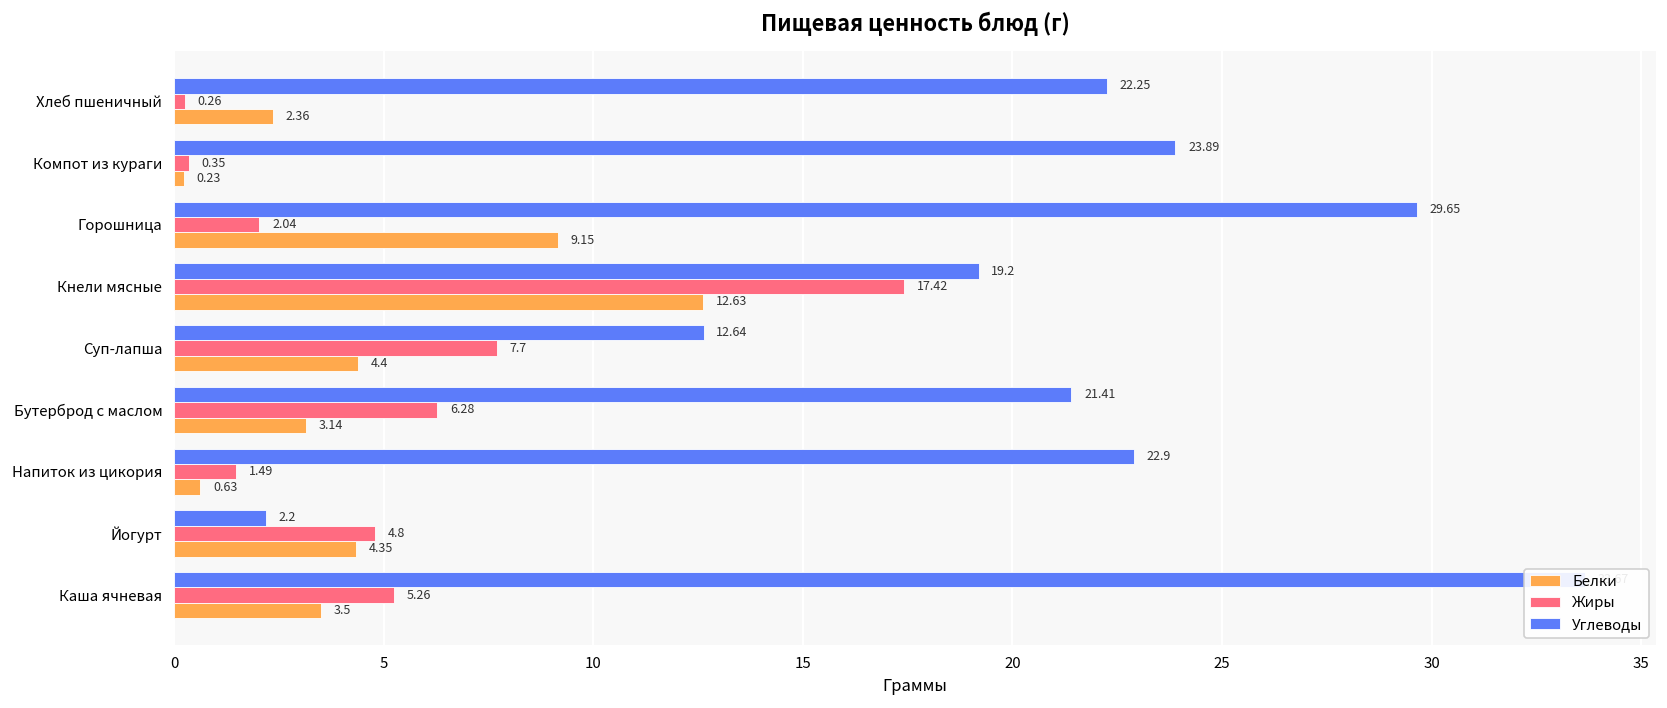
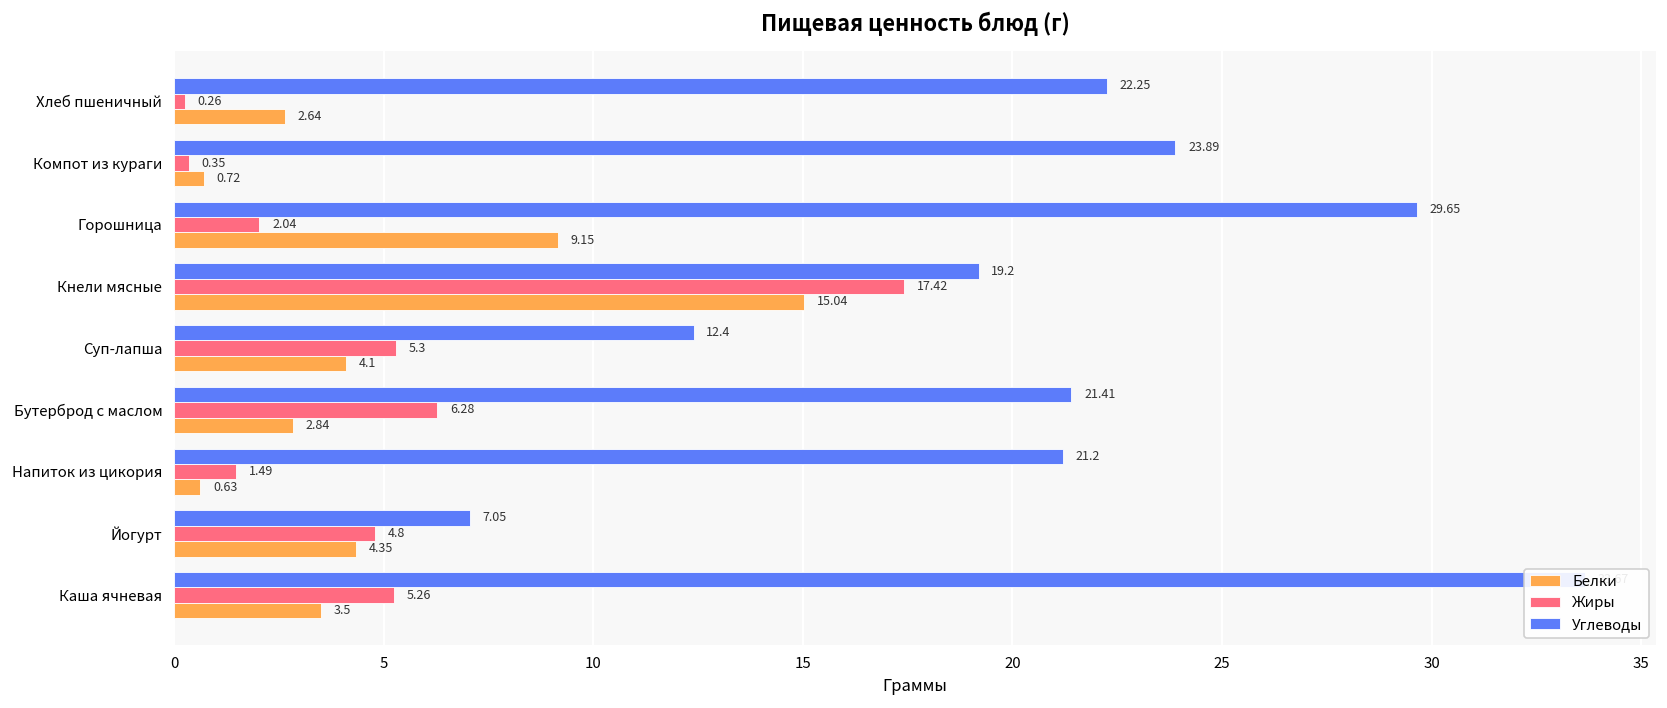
  {
    "Белки": {
-     "Хлеб пшеничный": 2.36,
-     "Компот из кураги": 0.23,
+     "Хлеб пшеничный": 2.64,
+     "Компот из кураги": 0.72,
      "Горошница": 9.15,
-     "Кнели мясные": 12.63,
-     "Суп-лапша": 4.4,
-     "Бутерброд с маслом": 3.14,
+     "Кнели мясные": 15.04,
+     "Суп-лапша": 4.1,
+     "Бутерброд с маслом": 2.84,
      "Напиток из цикория": 0.63,
      "Йогурт": 4.35,
      "Каша ячневая": 3.5
    },
    "Жиры": {
      "Хлеб пшеничный": 0.26,
      "Компот из кураги": 0.35,
      "Горошница": 2.04,
      "Кнели мясные": 17.42,
-     "Суп-лапша": 7.7,
+     "Суп-лапша": 5.3,
      "Бутерброд с маслом": 6.28,
      "Напиток из цикория": 1.49,
      "Йогурт": 4.8,
      "Каша ячневая": 5.26
    },
    "Углеводы": {
      "Хлеб пшеничный": 22.25,
      "Компот из кураги": 23.89,
      "Горошница": 29.65,
      "Кнели мясные": 19.2,
-     "Суп-лапша": 12.64,
+     "Суп-лапша": 12.4,
      "Бутерброд с маслом": 21.41,
-     "Напиток из цикория": 22.9,
-     "Йогурт": 2.2
+     "Напиток из цикория": 21.2,
+     "Йогурт": 7.05
    }
  }
